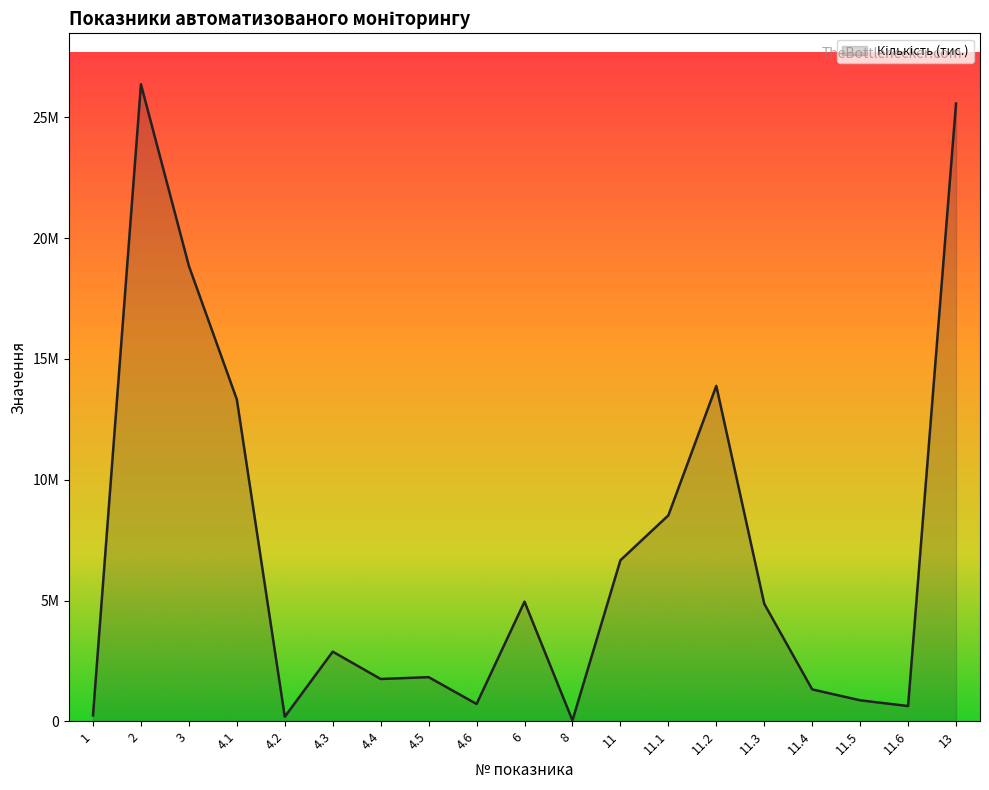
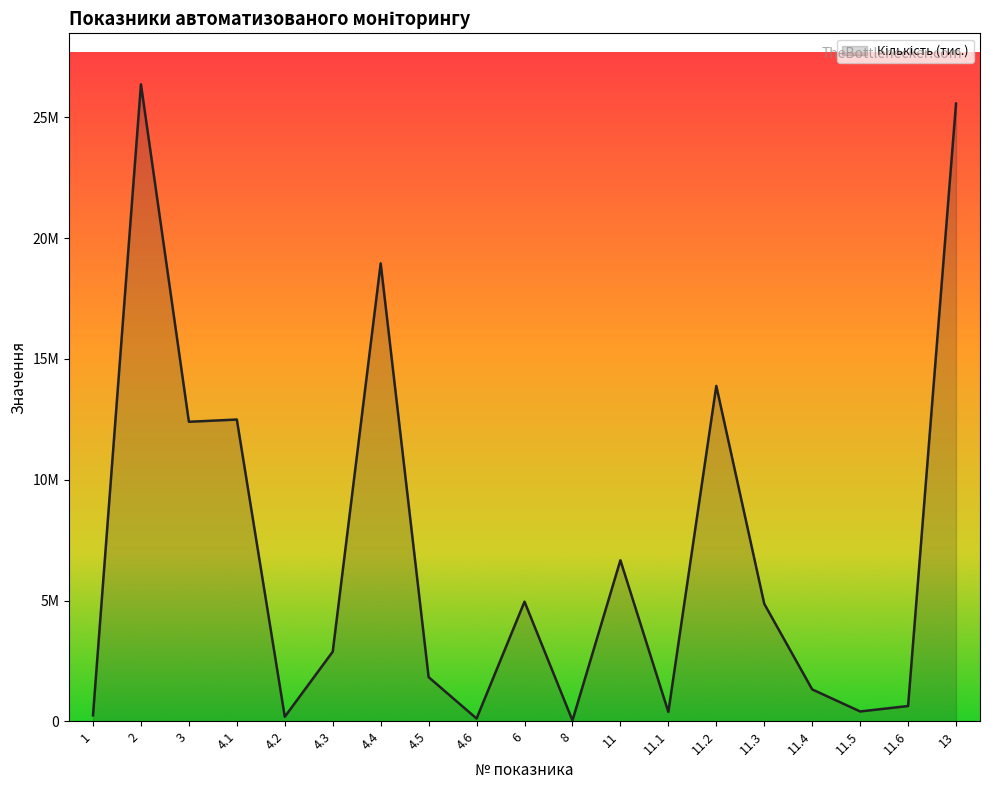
  {
    "1": 200000,
    "2": 26400000,
-   "3": 18900000,
-   "4.1": 13300000,
+   "3": 12400000,
+   "4.1": 12500000,
    "4.2": 200000,
    "4.3": 2900000,
-   "4.4": 1800000,
+   "4.4": 19000000,
    "4.5": 1800000,
-   "4.6": 700000,
+   "4.6": 100000,
    "6": 5000000,
    "8": 0,
    "11": 6700000,
-   "11.1": 8500000,
+   "11.1": 400000,
    "11.2": 13900000,
    "11.3": 4900000,
    "11.4": 1300000,
-   "11.5": 900000,
+   "11.5": 400000,
    "11.6": 600000,
    "13": 25600000
  }
